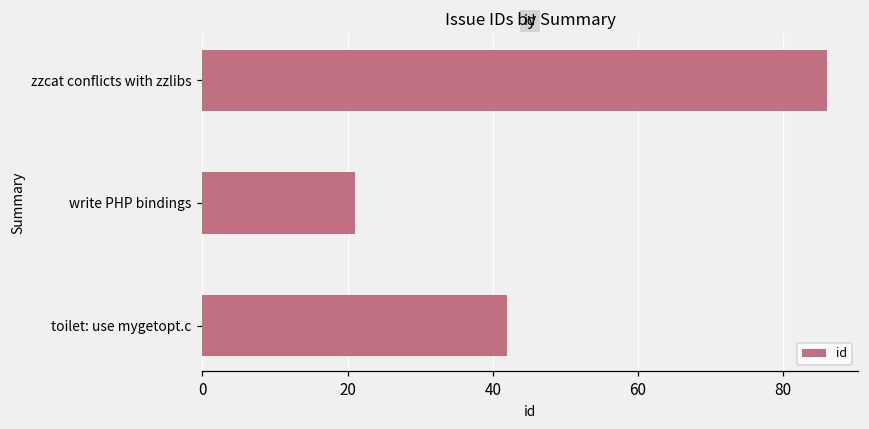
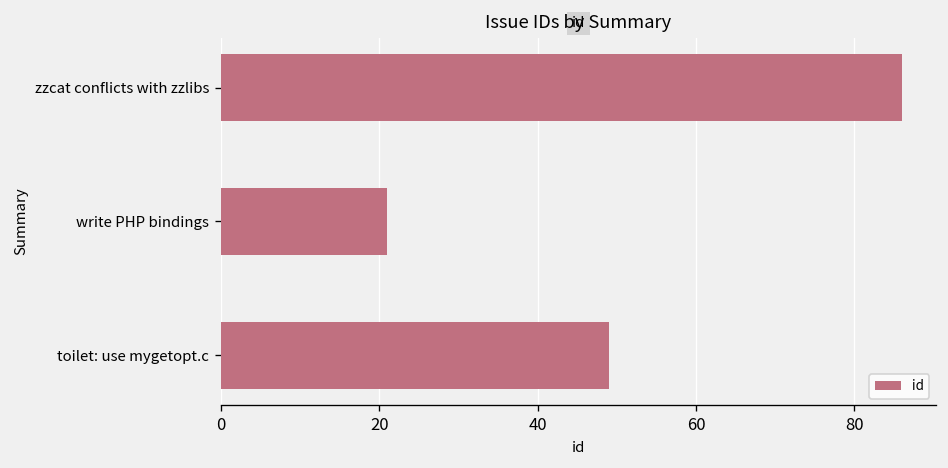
  {
    "zzcat conflicts with zzlibs": 86,
    "write PHP bindings": 21,
-   "toilet: use mygetopt.c": 42
+   "toilet: use mygetopt.c": 49
  }
